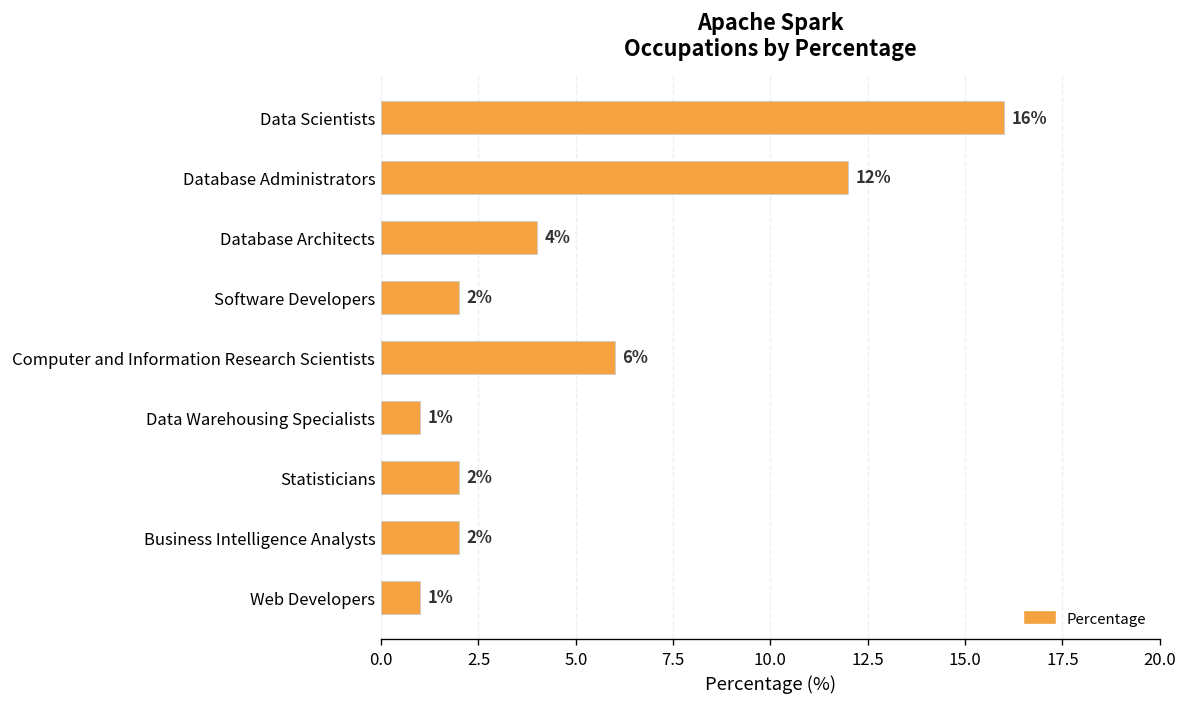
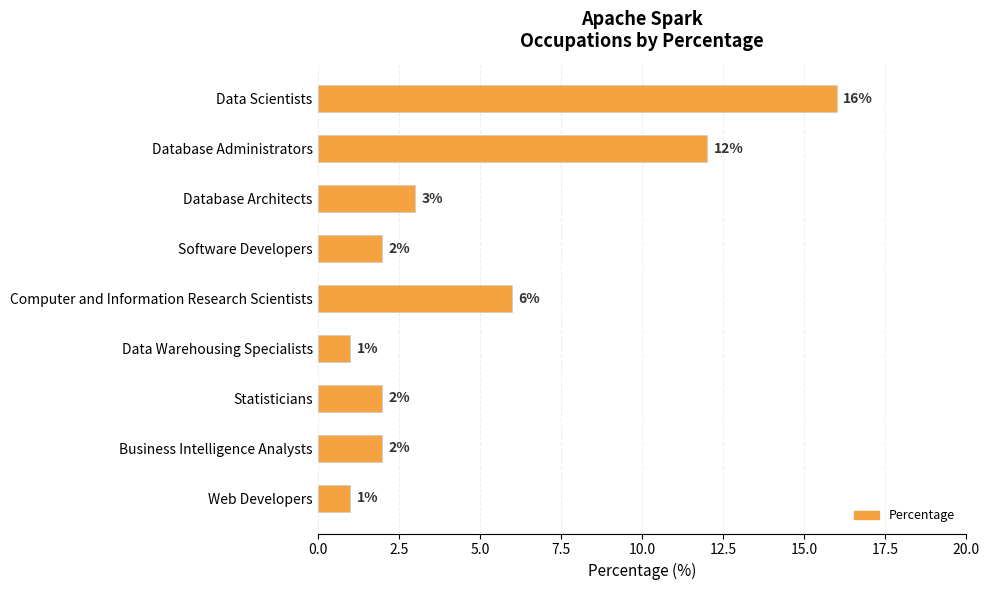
  {
    "Data Scientists": "16%",
    "Database Administrators": "12%",
-   "Database Architects": "4%",
+   "Database Architects": "3%",
    "Software Developers": "2%",
    "Computer and Information Research Scientists": "6%",
    "Data Warehousing Specialists": "1%",
    "Statisticians": "2%",
    "Business Intelligence Analysts": "2%",
    "Web Developers": "1%"
  }
